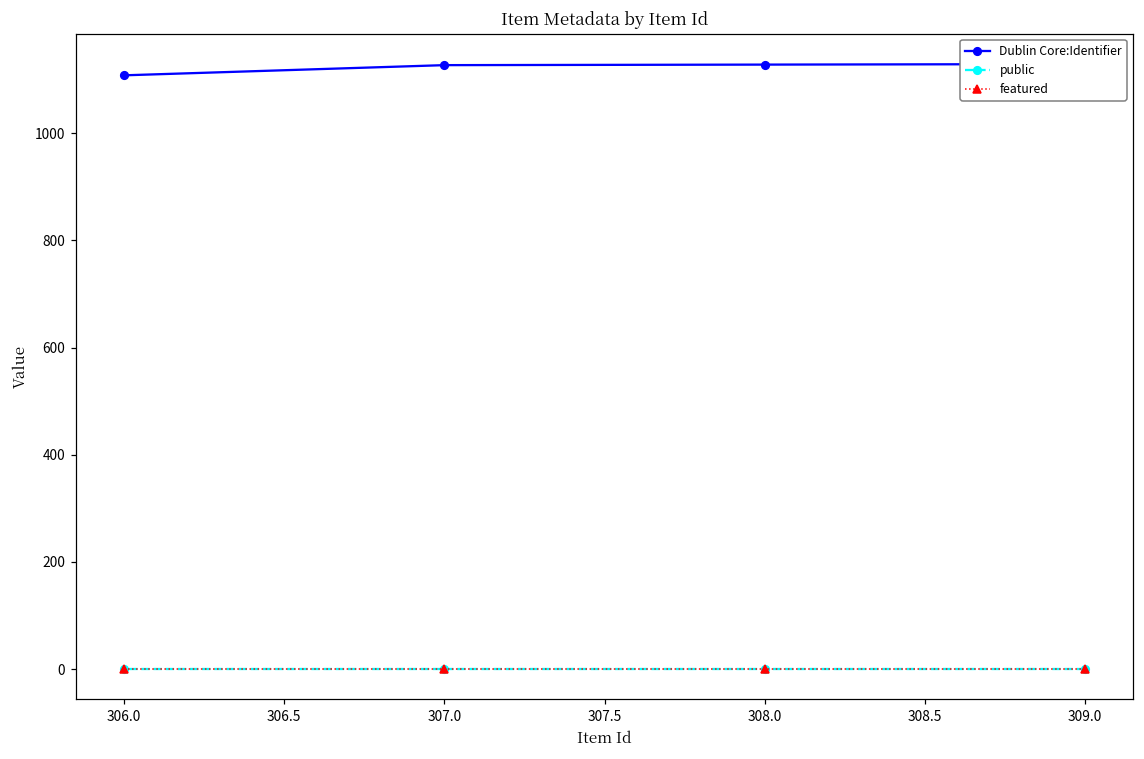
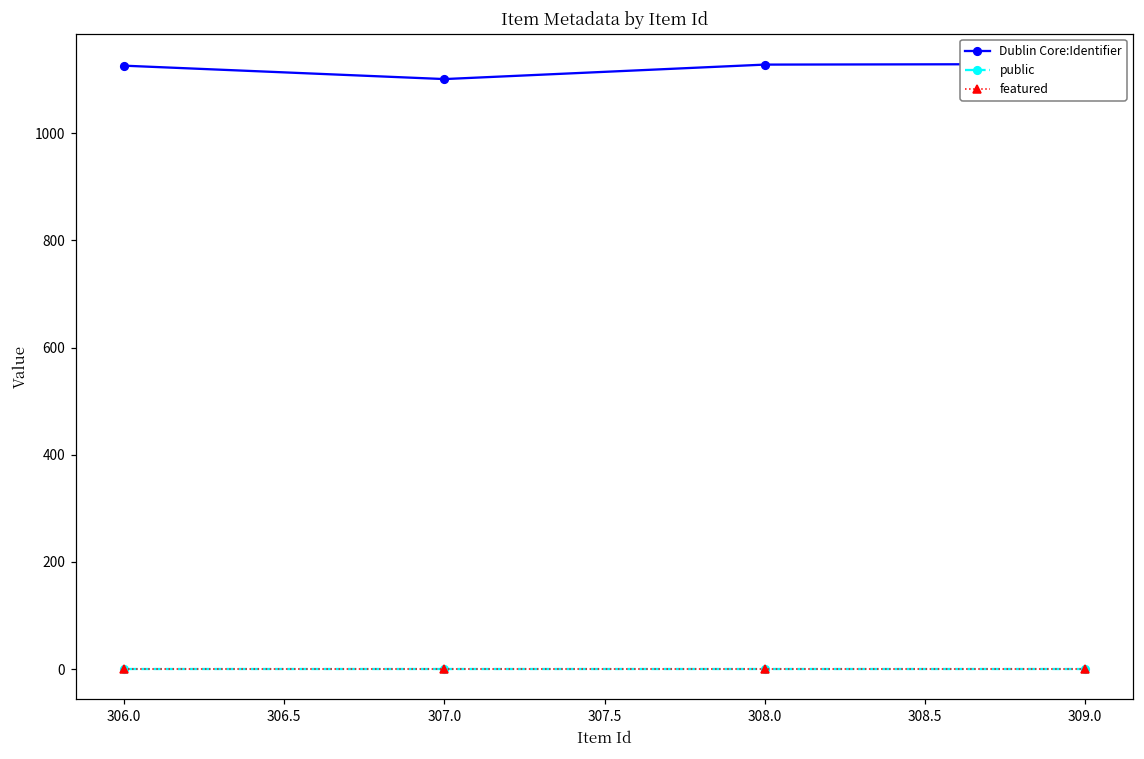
  {
    "Dublin Core:Identifier": {
-     "306.0": 1110,
-     "307.0": 1130,
+     "306.0": 1130,
+     "307.0": 1100,
      "308.0": 1130
    },
    "featured": {
      "306.0": 0,
      "307.0": 0,
      "308.0": 0,
      "309.0": 0
    }
  }
